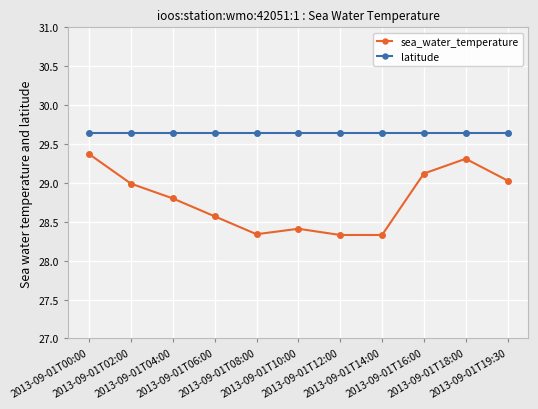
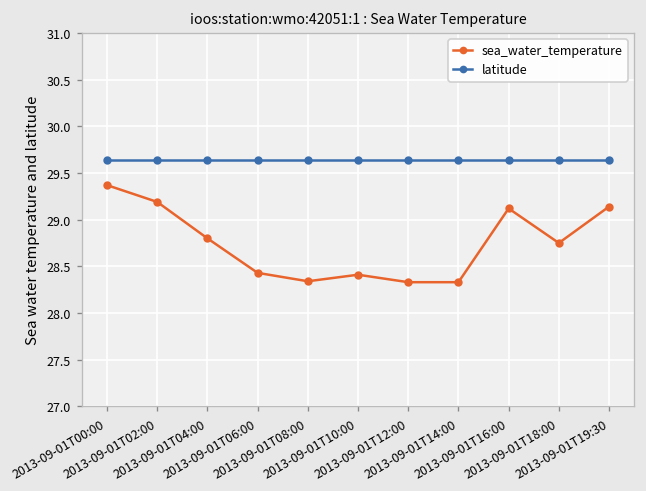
  {
    "sea_water_temperature": {
      "2013-09-01T00:00": 29.4,
-     "2013-09-01T02:00": 29.0,
+     "2013-09-01T02:00": 29.2,
      "2013-09-01T04:00": 28.8,
-     "2013-09-01T06:00": 28.6,
+     "2013-09-01T06:00": 28.4,
      "2013-09-01T08:00": 28.3,
      "2013-09-01T10:00": 28.4,
      "2013-09-01T12:00": 28.3,
      "2013-09-01T14:00": 28.3,
      "2013-09-01T16:00": 29.1,
-     "2013-09-01T18:00": 29.3,
-     "2013-09-01T19:30": 29.0
+     "2013-09-01T18:00": 28.8,
+     "2013-09-01T19:30": 29.1
    },
    "latitude": {
      "2013-09-01T00:00": 29.6,
      "2013-09-01T02:00": 29.6,
      "2013-09-01T04:00": 29.6,
      "2013-09-01T06:00": 29.6,
      "2013-09-01T08:00": 29.6,
      "2013-09-01T10:00": 29.6,
      "2013-09-01T12:00": 29.6,
      "2013-09-01T14:00": 29.6,
      "2013-09-01T16:00": 29.6,
      "2013-09-01T18:00": 29.6,
      "2013-09-01T19:30": 29.6
    }
  }
